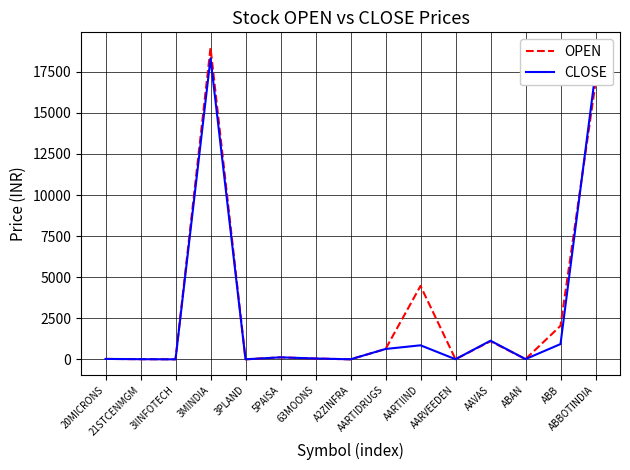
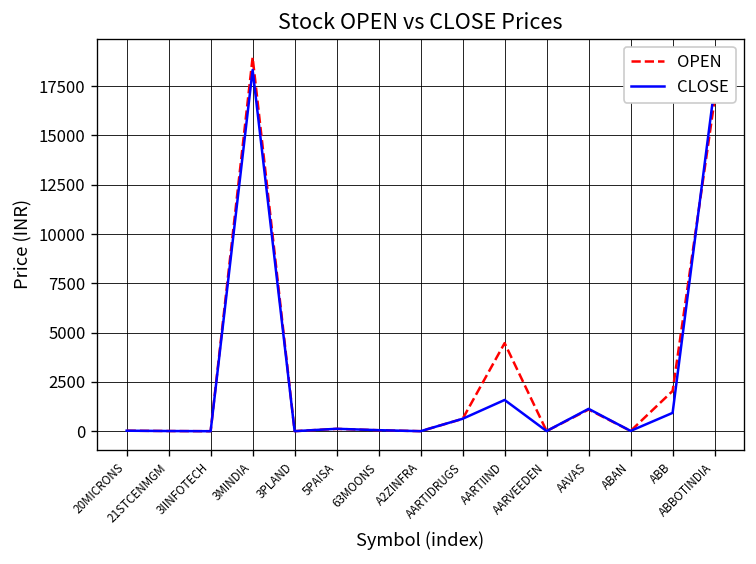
  {
    "OPEN": {
      "3MINDIA": 19000,
      "AARTIIND": 4500,
      "ABB": 2000
    },
    "CLOSE": {
      "3MINDIA": 18300,
-     "AARTIIND": 900,
+     "AARTIIND": 1600,
      "ABB": 900
    }
  }
